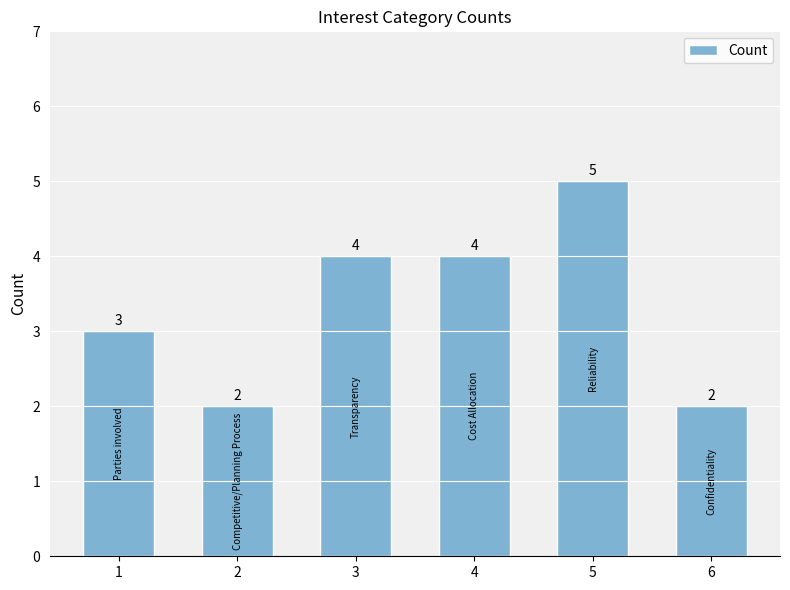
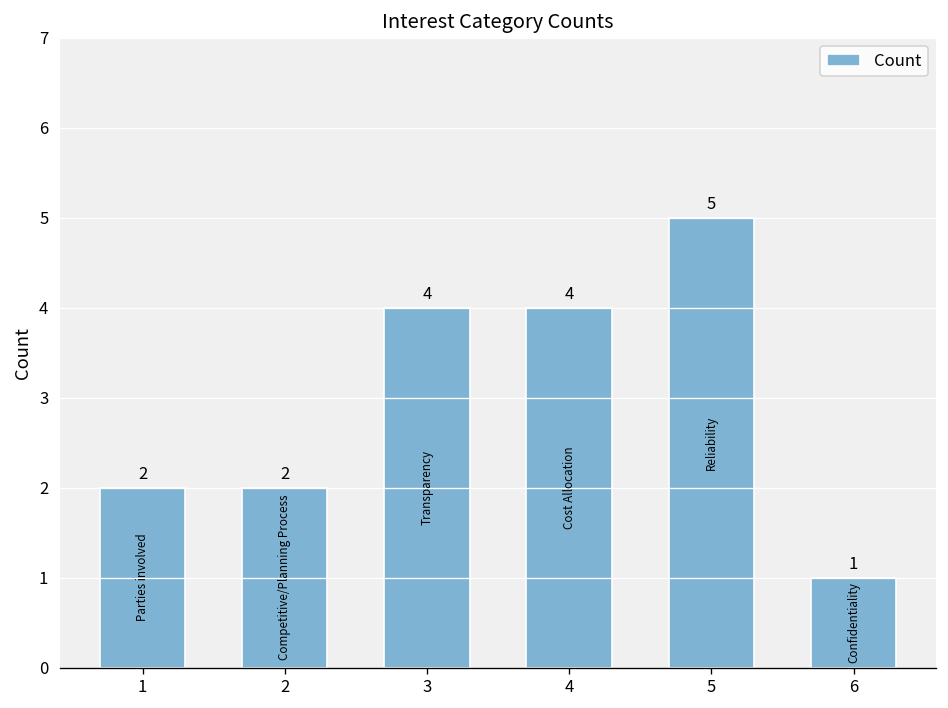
  {
-   "1": 3,
+   "1": 2,
    "2": 2,
    "3": 4,
    "4": 4,
    "5": 5,
-   "6": 2
+   "6": 1
  }
